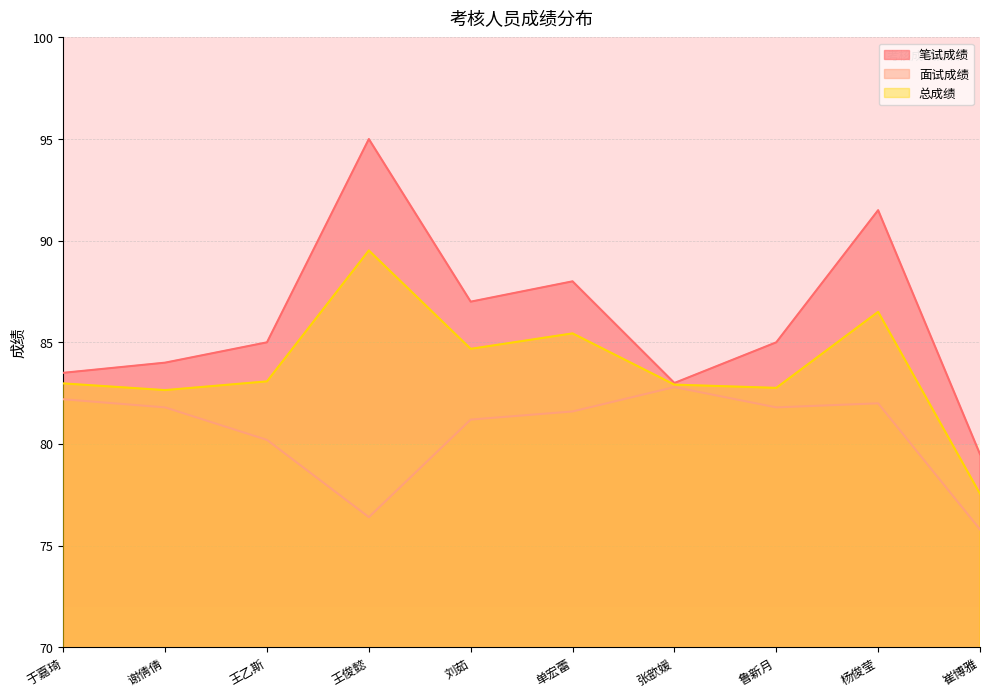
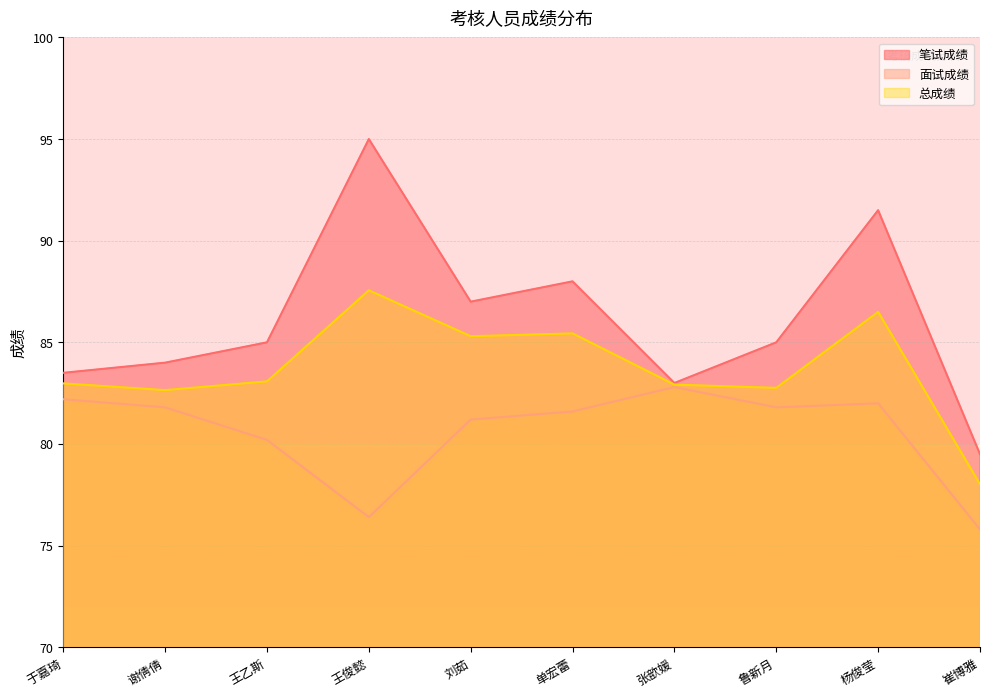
  {
    "总成绩": {
      "于嘉琦": 83.0,
      "谢倩倩": 82.7,
      "王乙斯": 83.1,
-     "王俊懿": 89.5,
-     "刘茹": 84.7,
+     "王俊懿": 87.6,
+     "刘茹": 85.3,
      "单宏蕾": 85.4,
      "鲁新月": 82.8,
      "杨俊莹": 86.5,
-     "崔博雅": 77.6
+     "崔博雅": 78.0
    }
  }
